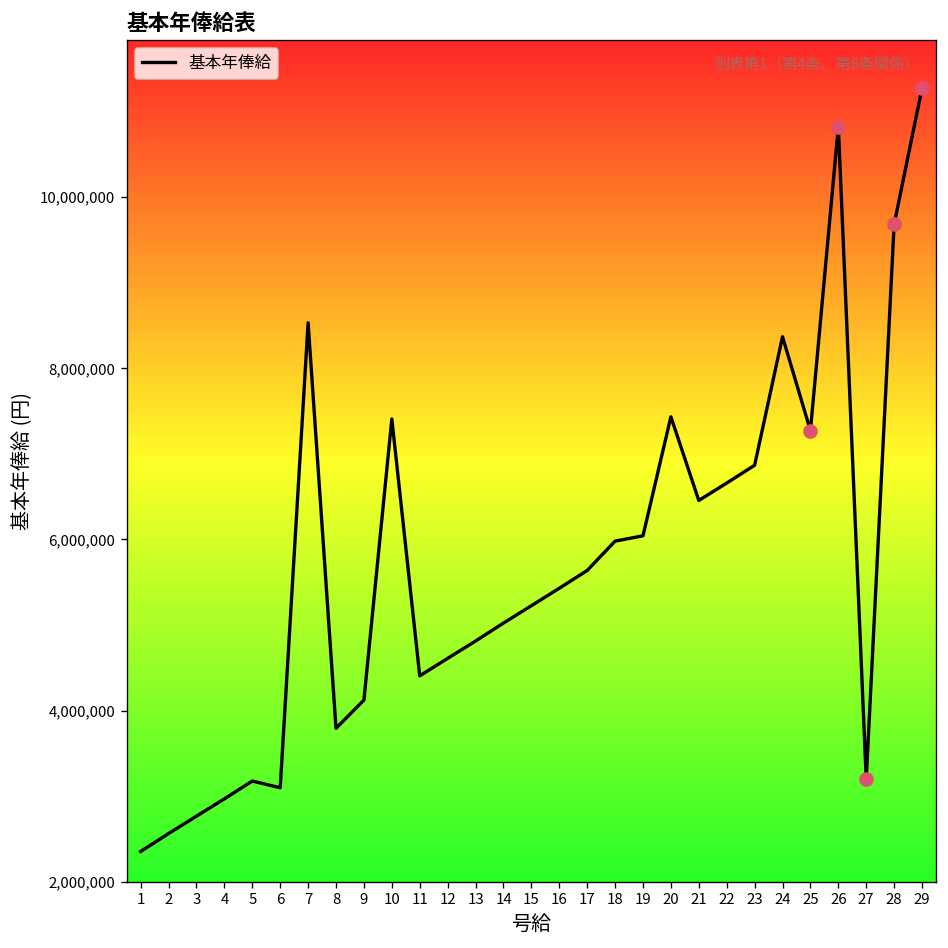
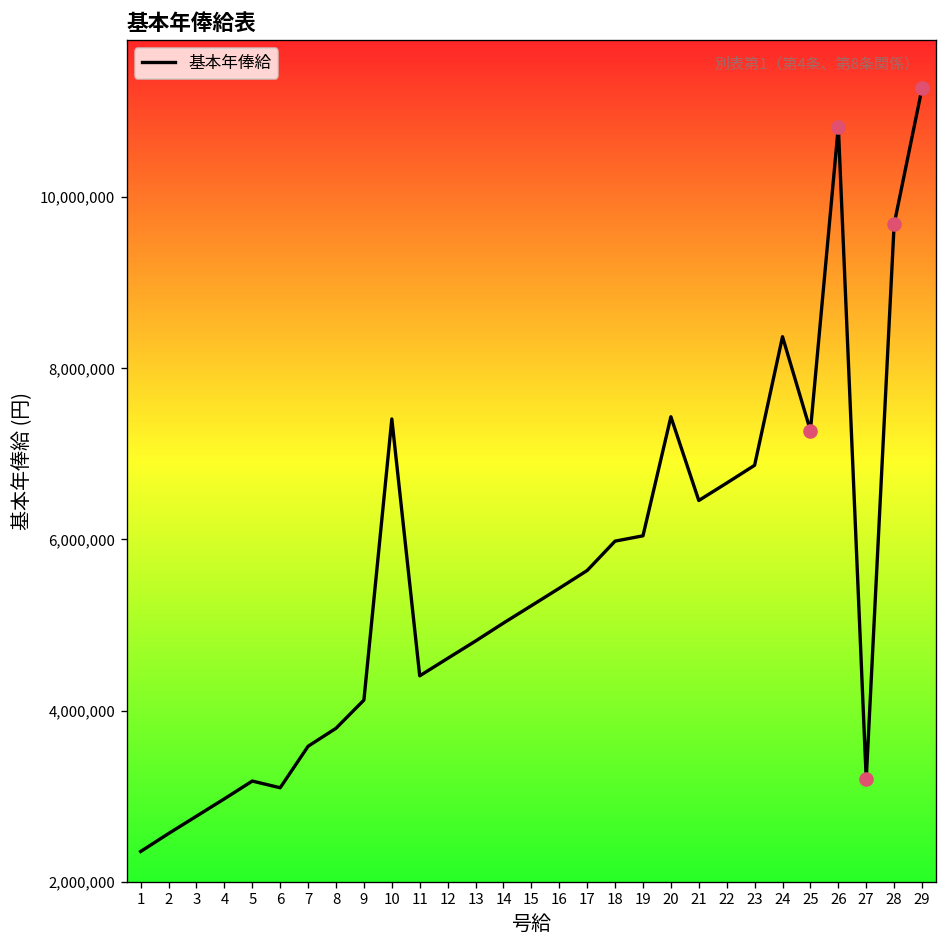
  {
    "基本年俸給": {
      "1": "2,400,000",
      "2": "2,600,000",
      "3": "2,800,000",
      "4": "3,000,000",
      "5": "3,200,000",
      "6": "3,100,000",
-     "7": "8,500,000",
+     "7": "3,600,000",
      "8": "3,800,000",
      "9": "4,100,000",
      "10": "7,400,000",
      "11": "4,400,000",
      "12": "4,600,000",
      "13": "4,800,000",
      "14": "5,000,000",
      "15": "5,200,000",
      "16": "5,400,000",
      "17": "5,600,000",
      "18": "6,000,000",
      "19": "6,000,000",
      "20": "7,400,000",
      "21": "6,500,000",
      "22": "6,700,000",
      "23": "6,900,000",
      "24": "8,400,000"
    }
  }
